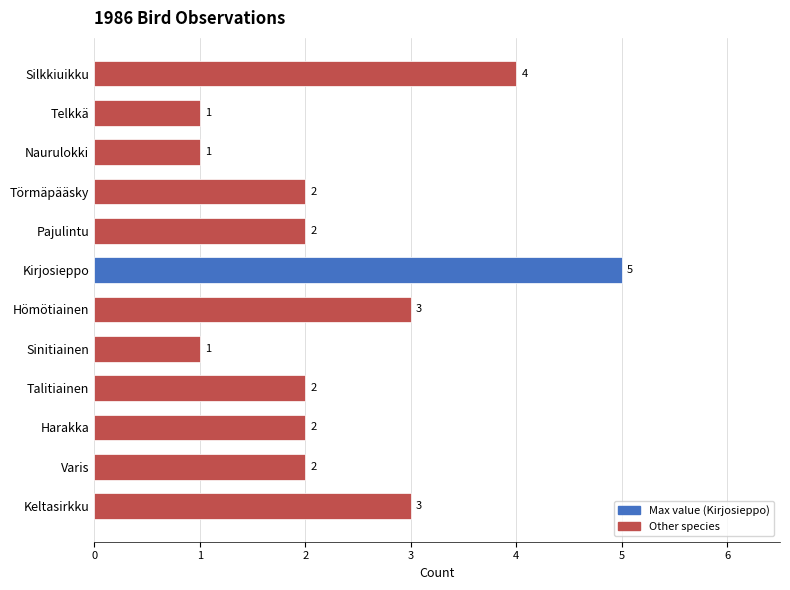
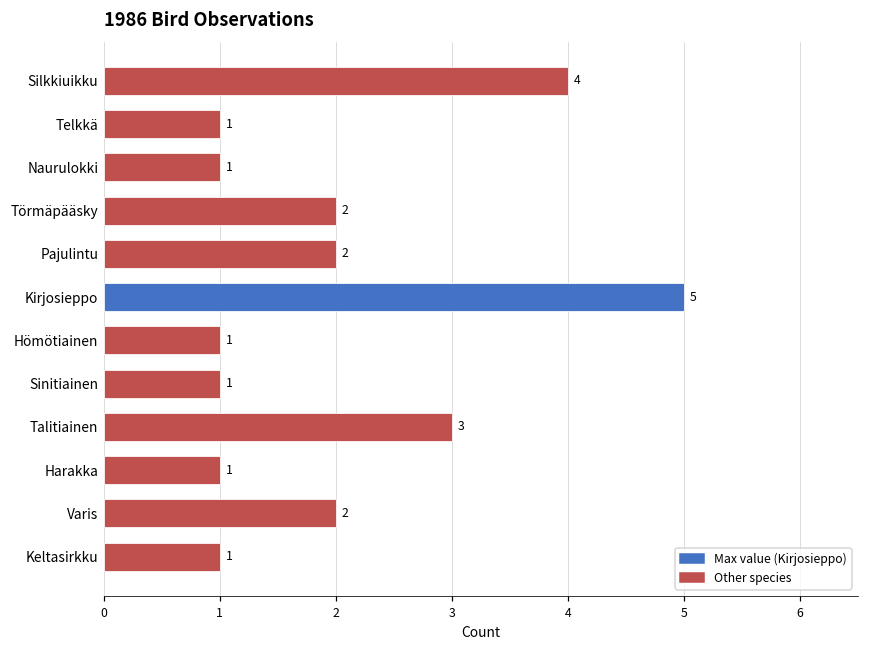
  {
    "Silkkiuikku": 4,
    "Telkkä": 1,
    "Naurulokki": 1,
    "Törmäpääsky": 2,
    "Pajulintu": 2,
    "Kirjosieppo": 5,
-   "Hömötiainen": 3,
+   "Hömötiainen": 1,
    "Sinitiainen": 1,
-   "Talitiainen": 2,
-   "Harakka": 2,
+   "Talitiainen": 3,
+   "Harakka": 1,
    "Varis": 2,
-   "Keltasirkku": 3
+   "Keltasirkku": 1
  }
